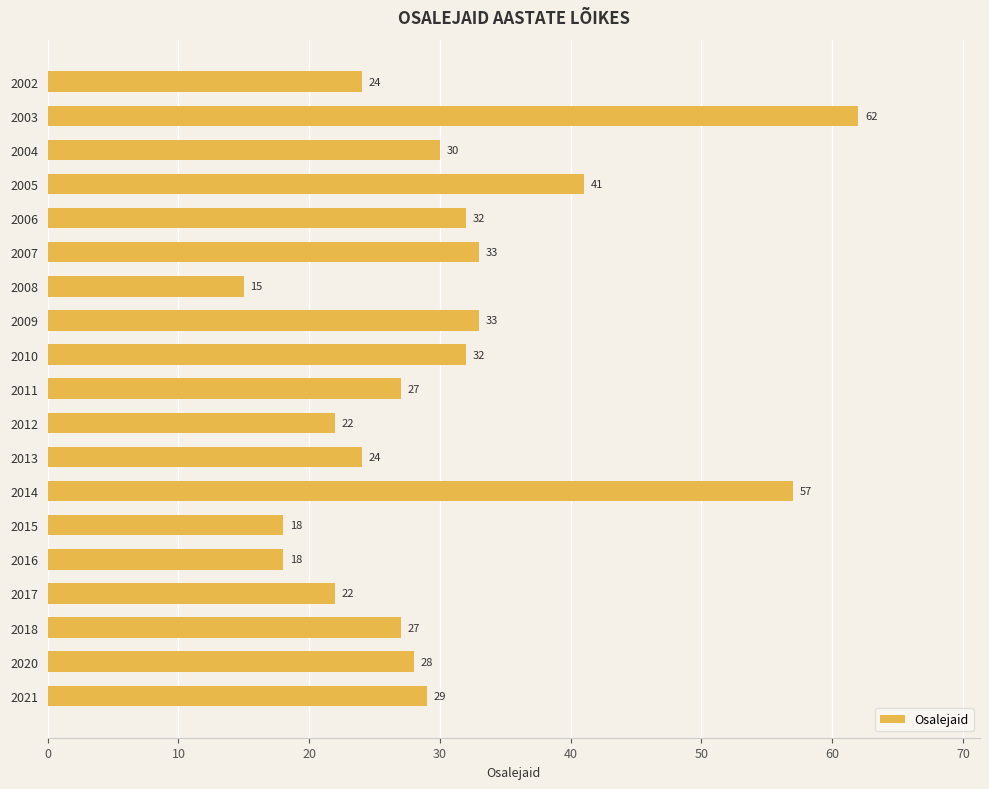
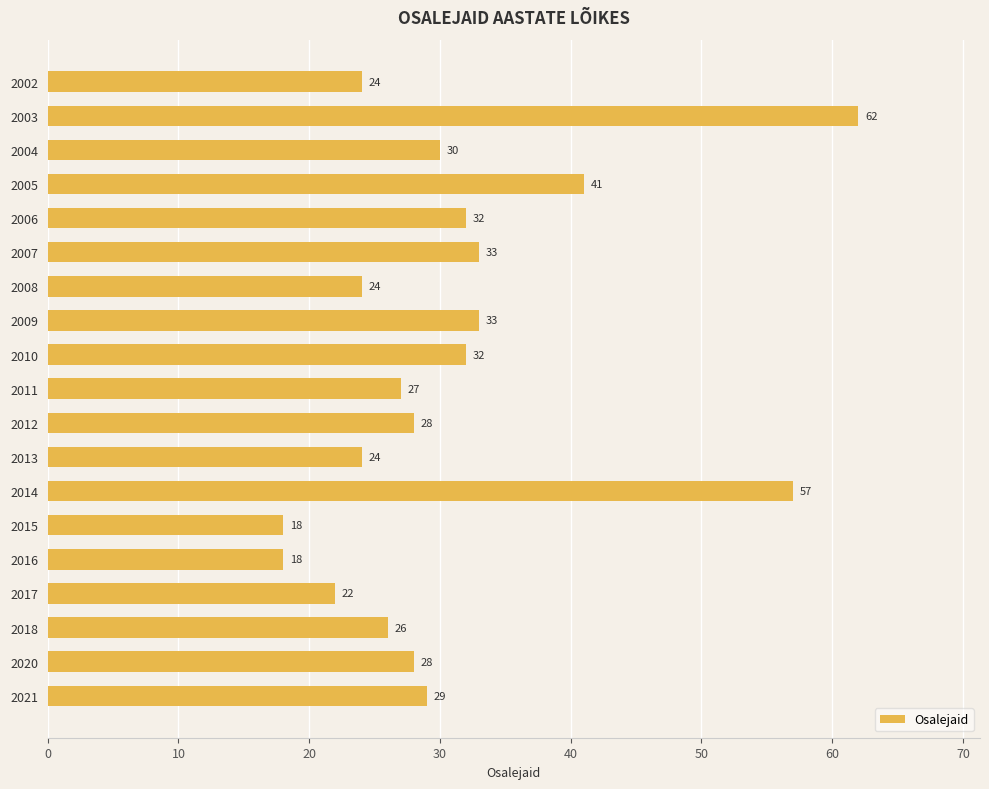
  {
    "2002": 24,
    "2003": 62,
    "2004": 30,
    "2005": 41,
    "2006": 32,
    "2007": 33,
-   "2008": 15,
+   "2008": 24,
    "2009": 33,
    "2010": 32,
    "2011": 27,
-   "2012": 22,
+   "2012": 28,
    "2013": 24,
    "2014": 57,
    "2015": 18,
    "2016": 18,
    "2017": 22,
-   "2018": 27,
+   "2018": 26,
    "2020": 28,
    "2021": 29
  }
